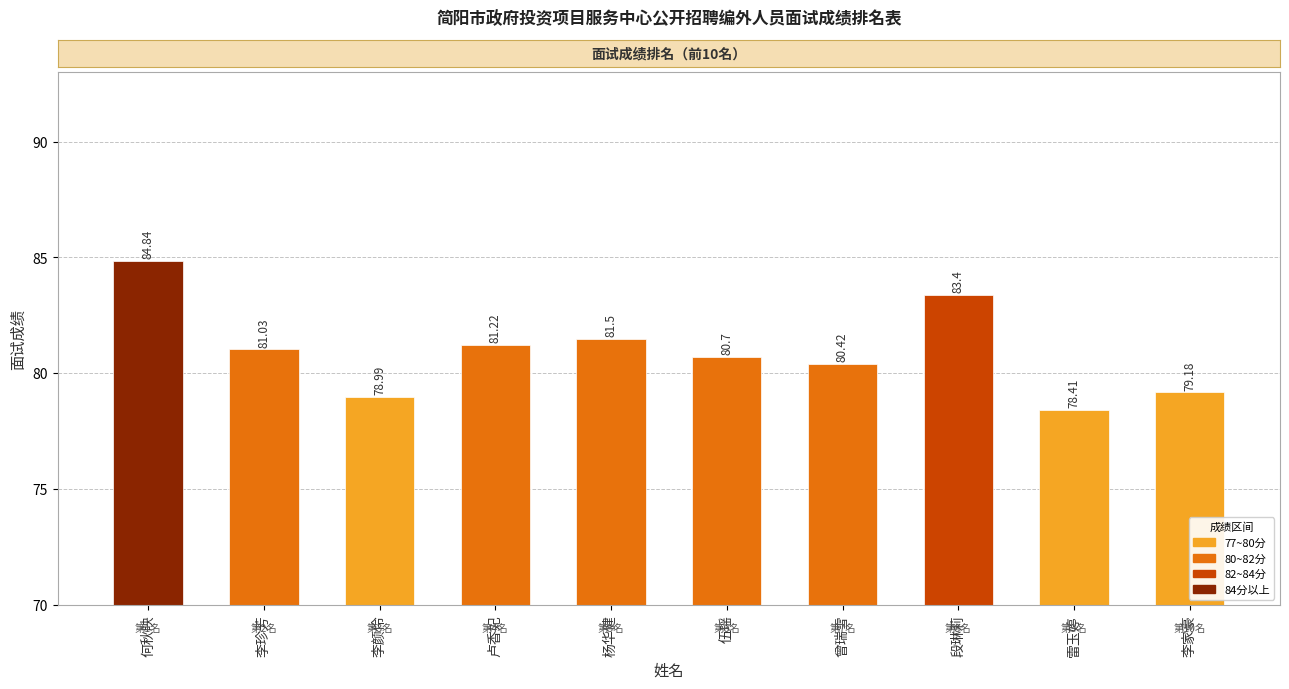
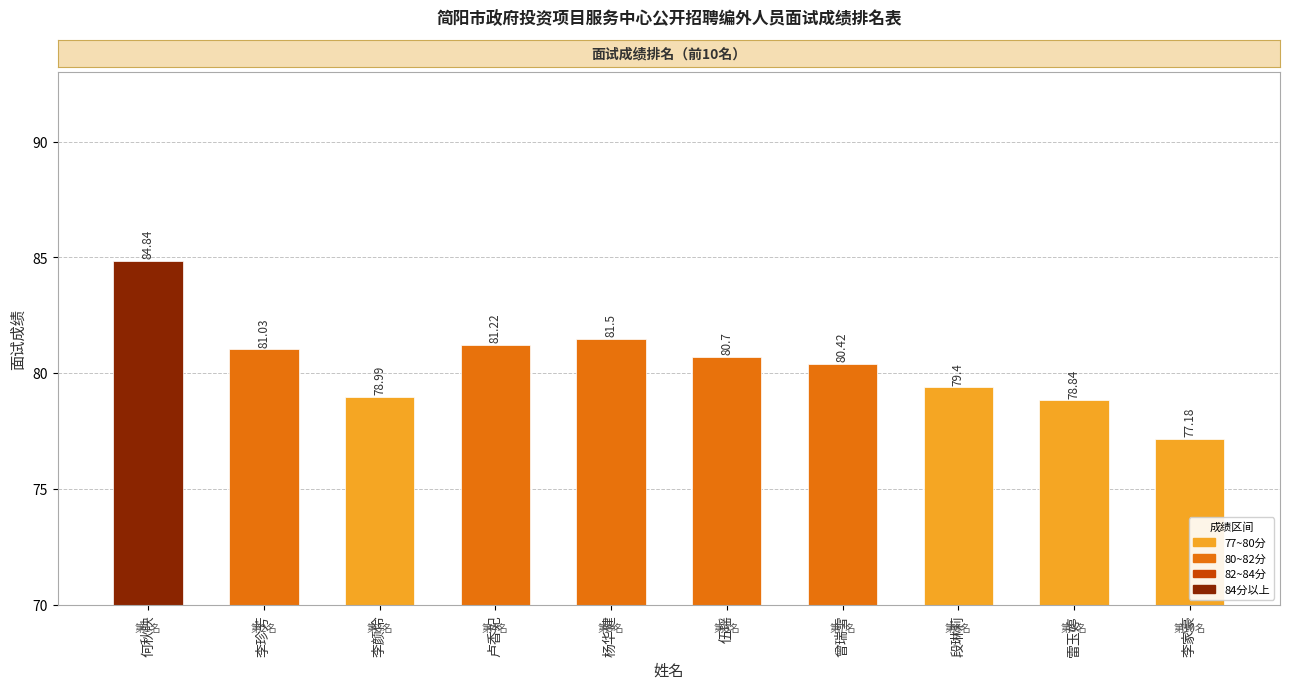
  {
    "何秋映": 84.84,
    "李珍芳": 81.03,
    "李颜伶": 78.99,
    "卢香妃": 81.22,
    "杨华健": 81.5,
    "伍瑶": 80.7,
    "曾瑞雪": 80.42,
-   "段琳莉": 83.4,
-   "雷玉婷": 78.41,
-   "李家豪": 79.18
+   "段琳莉": 79.4,
+   "雷玉婷": 78.84,
+   "李家豪": 77.18
  }
